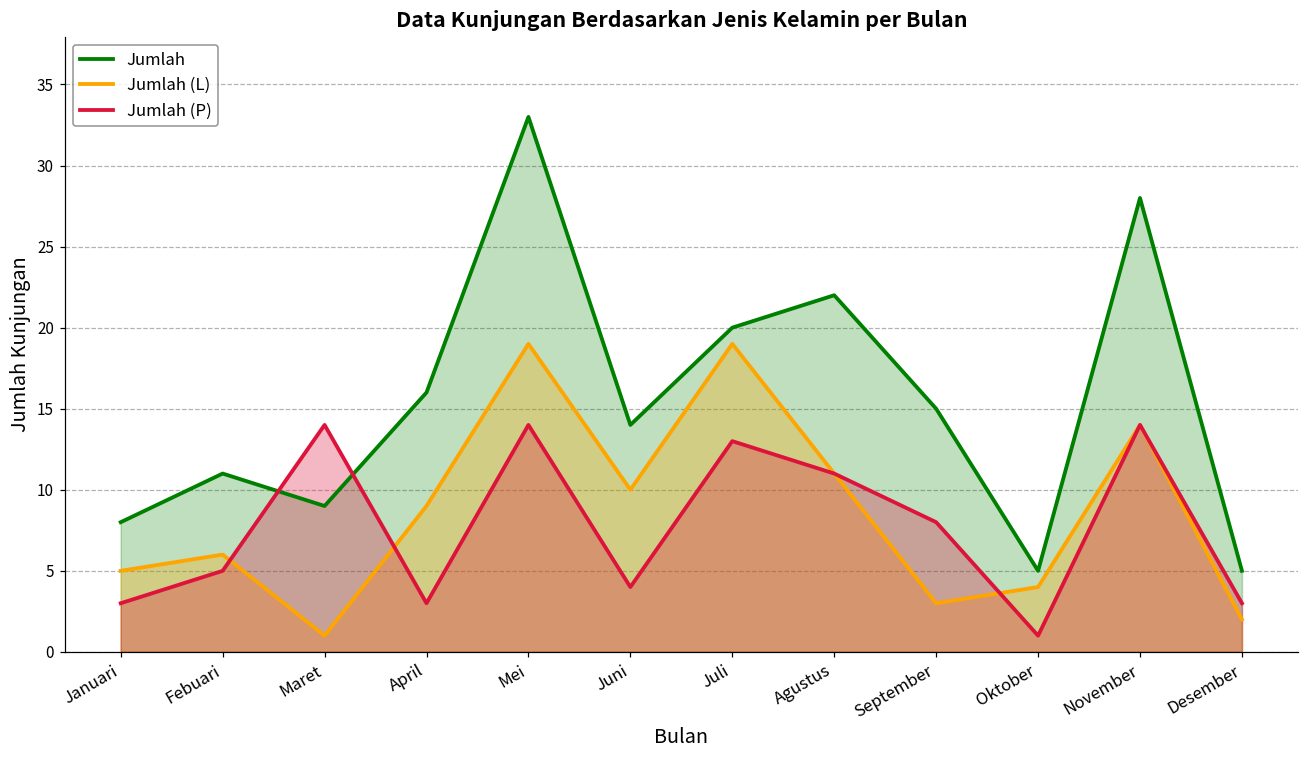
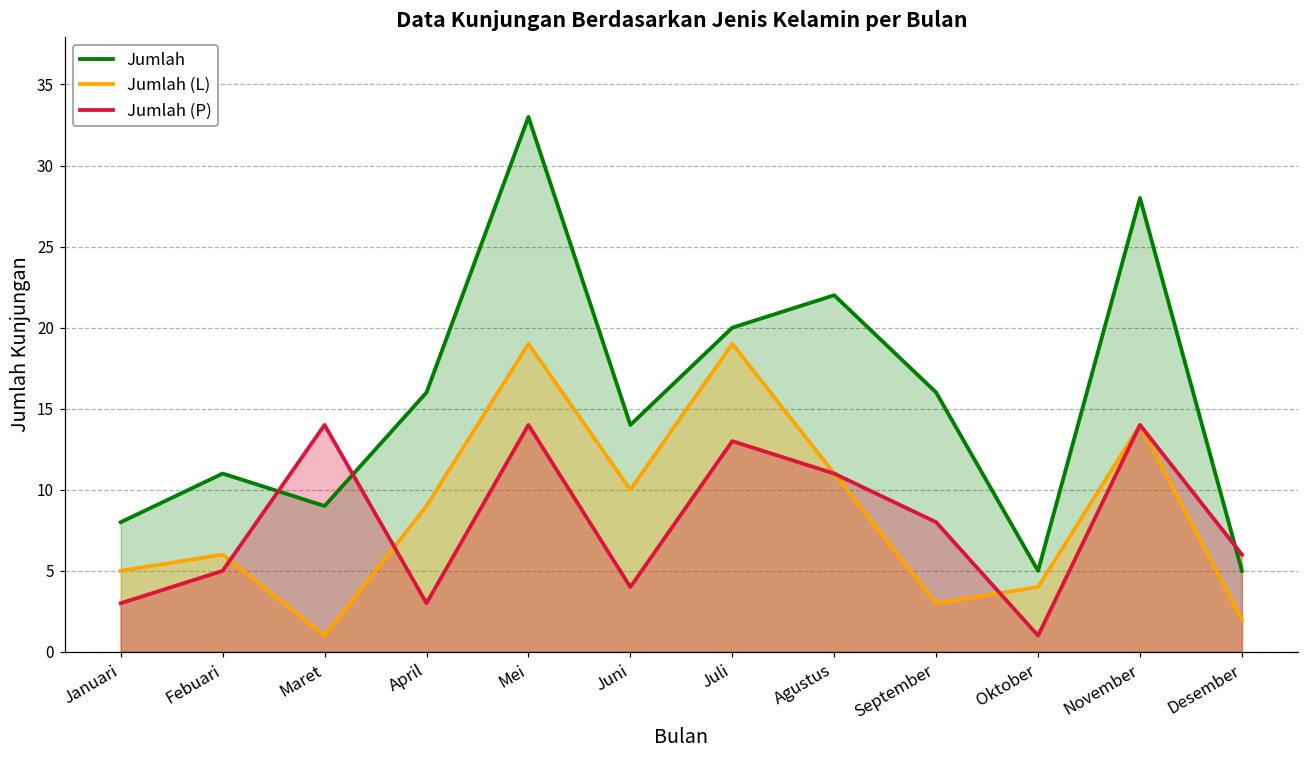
  {
    "Jumlah": {
      "Januari": 8,
      "Febuari": 11,
      "Maret": 9,
      "April": 16,
      "Mei": 33,
      "Juni": 14,
      "Juli": 20,
      "Agustus": 22,
-     "September": 15,
+     "September": 16,
      "Oktober": 5,
      "November": 28,
      "Desember": 5
    },
    "Jumlah (L)": {
      "Januari": 5,
      "Febuari": 6,
      "Maret": 1,
      "April": 9,
      "Mei": 19,
      "Juni": 10,
      "Juli": 19,
      "September": 3,
      "Oktober": 4,
      "Desember": 2
    },
    "Jumlah (P)": {
      "Januari": 3,
      "Febuari": 5,
      "Maret": 14,
      "April": 3,
      "Mei": 14,
      "Juni": 4,
      "Juli": 13,
      "September": 8,
      "Oktober": 1,
-     "Desember": 3
+     "Desember": 6
    }
  }
